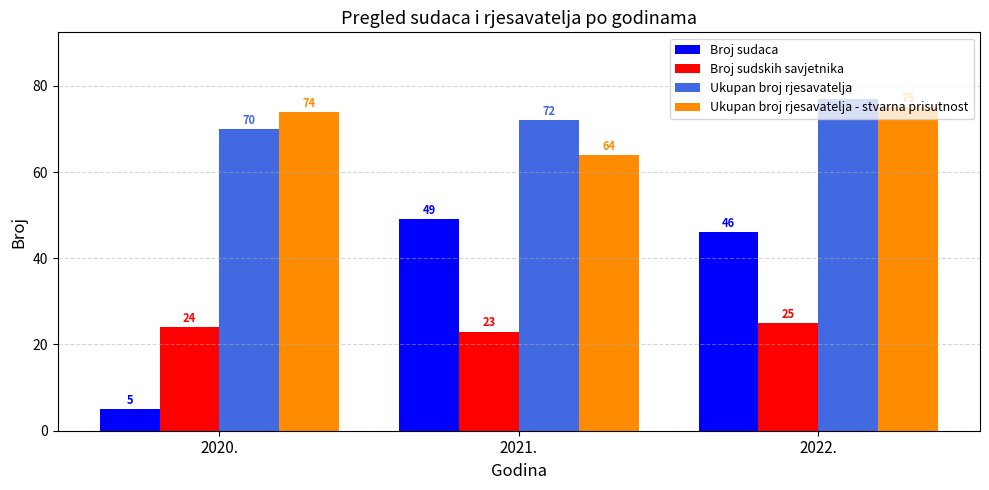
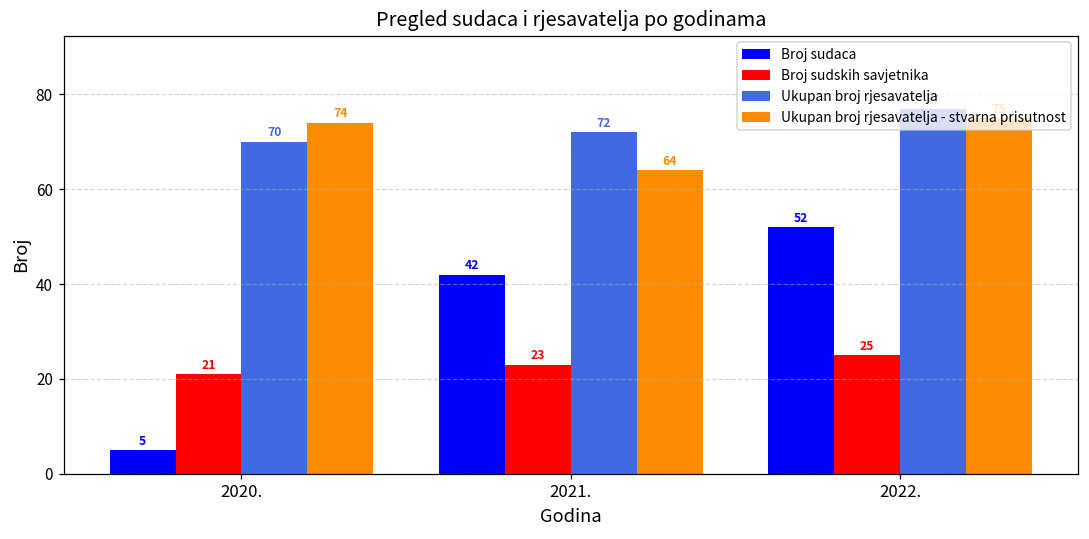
  {
    "Broj sudaca": {
      "2020.": 5,
-     "2021.": 49,
-     "2022.": 46
+     "2021.": 42,
+     "2022.": 52
    },
    "Broj sudskih savjetnika": {
-     "2020.": 24,
+     "2020.": 21,
      "2021.": 23,
      "2022.": 25
    },
    "Ukupan broj rjesavatelja": {
      "2020.": 70,
      "2021.": 72
    },
    "Ukupan broj rjesavatelja - stvarna prisutnost": {
      "2020.": 74,
      "2021.": 64
    }
  }
